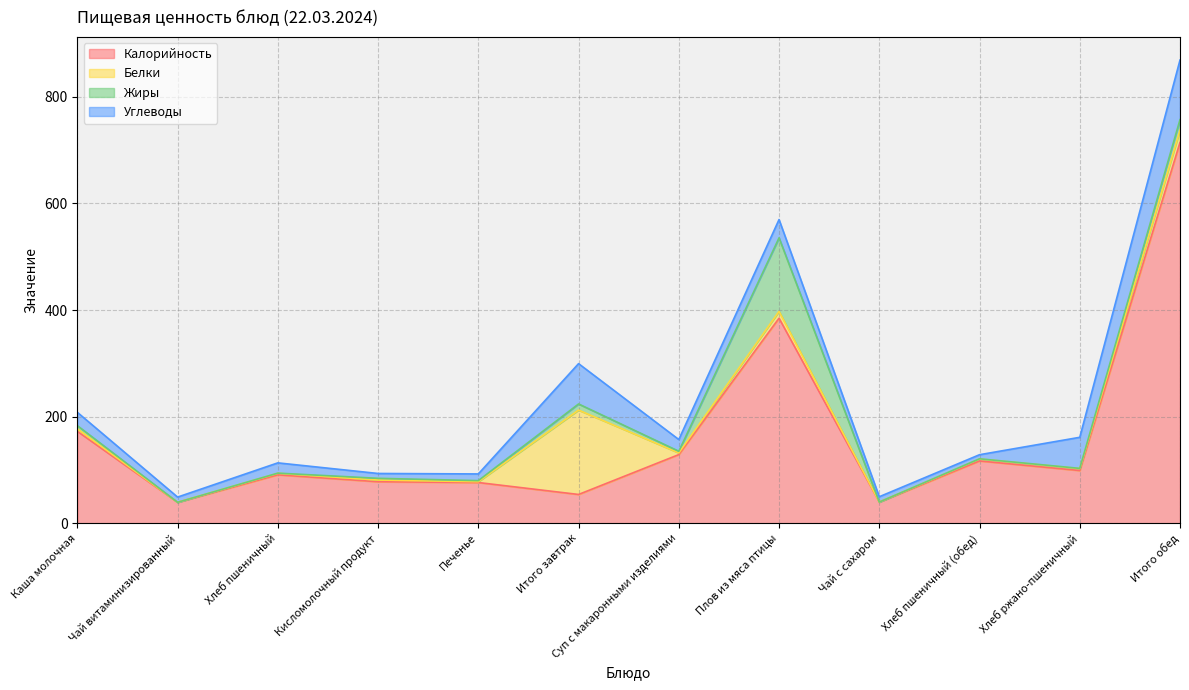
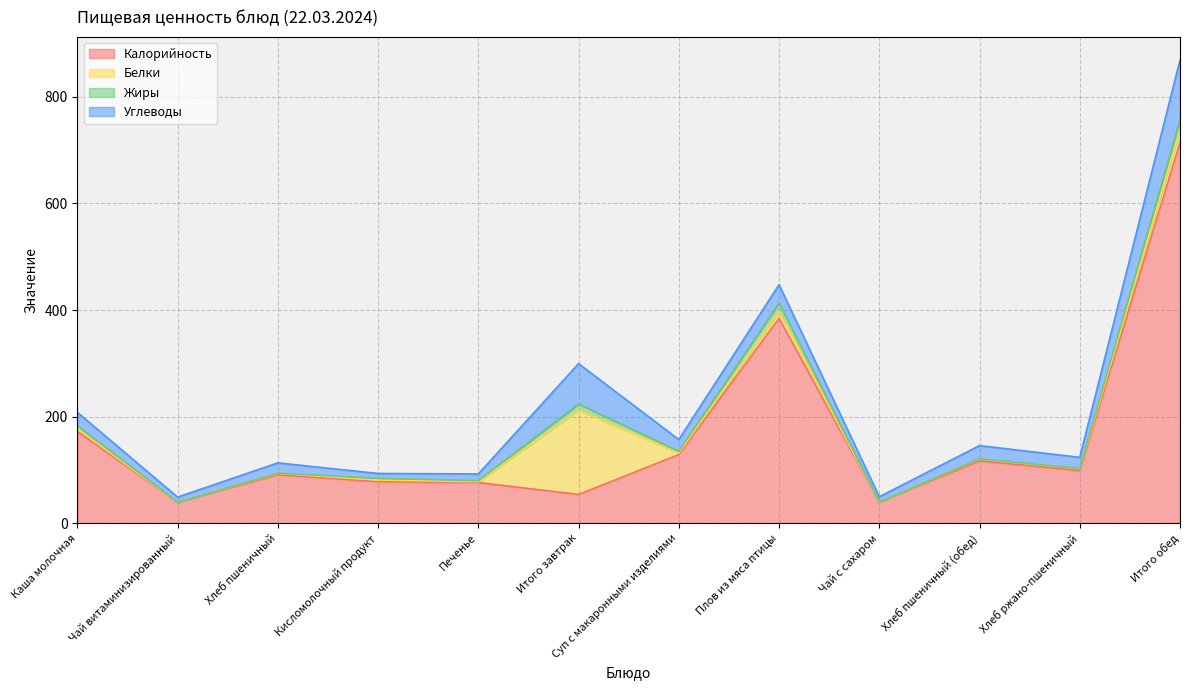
  {
    "Калорийность": {
      "Итого завтрак": 50,
      "Плов из мяса птицы": 380,
      "Итого обед": 710
    },
    "Белки": {
      "Итого завтрак": 160,
      "Плов из мяса птицы": 10,
      "Итого обед": 20
    },
    "Жиры": {
      "Каша молочная": 10,
      "Итого завтрак": 10,
-     "Плов из мяса птицы": 140,
+     "Плов из мяса птицы": 20,
      "Итого обед": 20
    },
    "Углеводы": {
      "Каша молочная": 20,
      "Чай витаминизированный": 10,
      "Хлеб пшеничный": 20,
      "Кисломолочный продукт": 10,
      "Печенье": 10,
      "Итого завтрак": 80,
      "Суп с макаронными изделиями": 20,
      "Плов из мяса птицы": 30,
      "Чай с сахаром": 10,
-     "Хлеб пшеничный (обед)": 10,
-     "Хлеб ржано-пшеничный": 60,
+     "Хлеб пшеничный (обед)": 20,
+     "Хлеб ржано-пшеничный": 20,
      "Итого обед": 110
    }
  }
